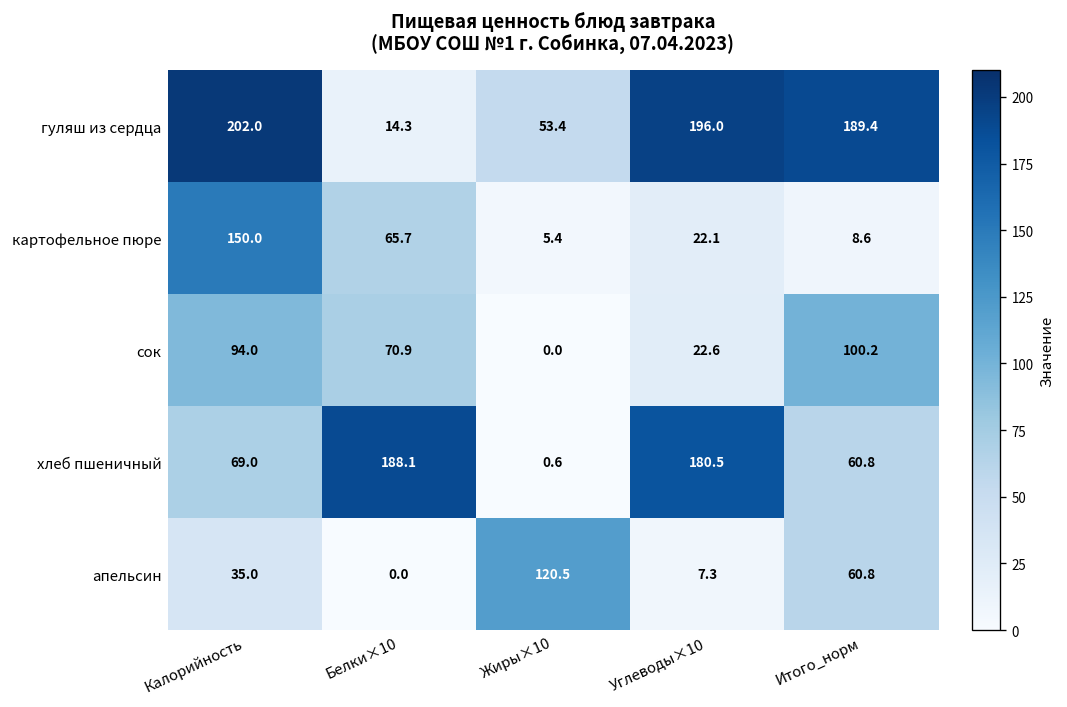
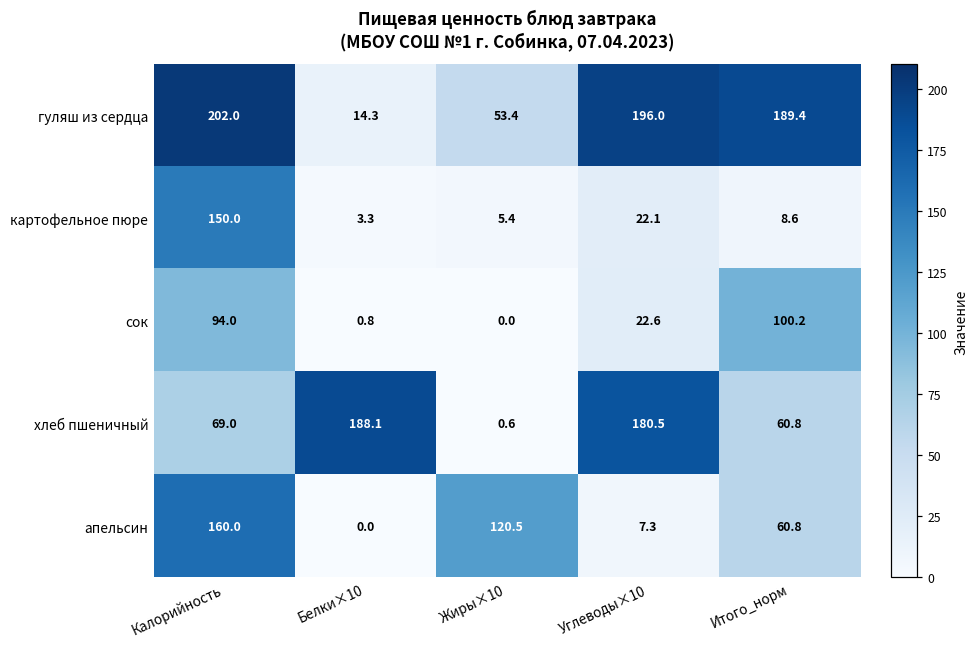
  {
    "гуляш из сердца": {
      "Калорийность": 202.0,
      "Белки×10": 14.3,
      "Жиры×10": 53.4,
      "Углеводы×10": 196.0,
      "Итого_норм": 189.4
    },
    "картофельное пюре": {
      "Калорийность": 150.0,
-     "Белки×10": 65.7,
+     "Белки×10": 3.3,
      "Жиры×10": 5.4,
      "Углеводы×10": 22.1,
      "Итого_норм": 8.6
    },
    "сок": {
      "Калорийность": 94.0,
-     "Белки×10": 70.9,
+     "Белки×10": 0.8,
      "Жиры×10": 0.0,
      "Углеводы×10": 22.6,
      "Итого_норм": 100.2
    },
    "хлеб пшеничный": {
      "Калорийность": 69.0,
      "Белки×10": 188.1,
      "Жиры×10": 0.6,
      "Углеводы×10": 180.5,
      "Итого_норм": 60.8
    },
    "апельсин": {
-     "Калорийность": 35.0,
+     "Калорийность": 160.0,
      "Белки×10": 0.0,
      "Жиры×10": 120.5,
      "Углеводы×10": 7.3,
      "Итого_норм": 60.8
    }
  }
